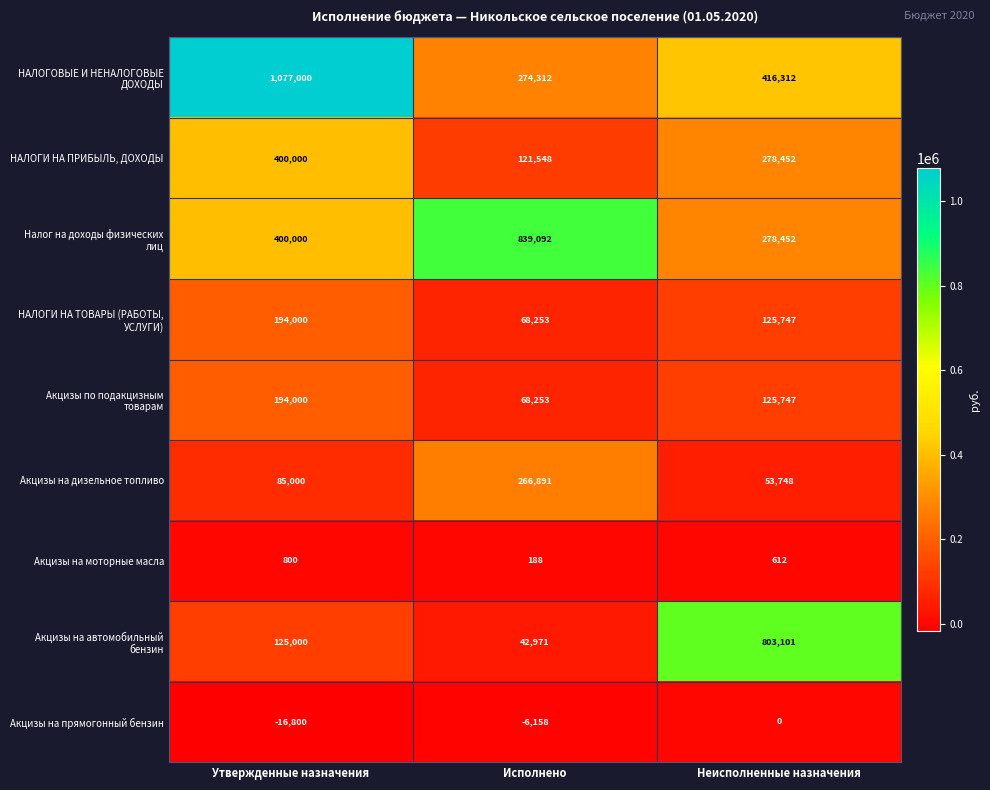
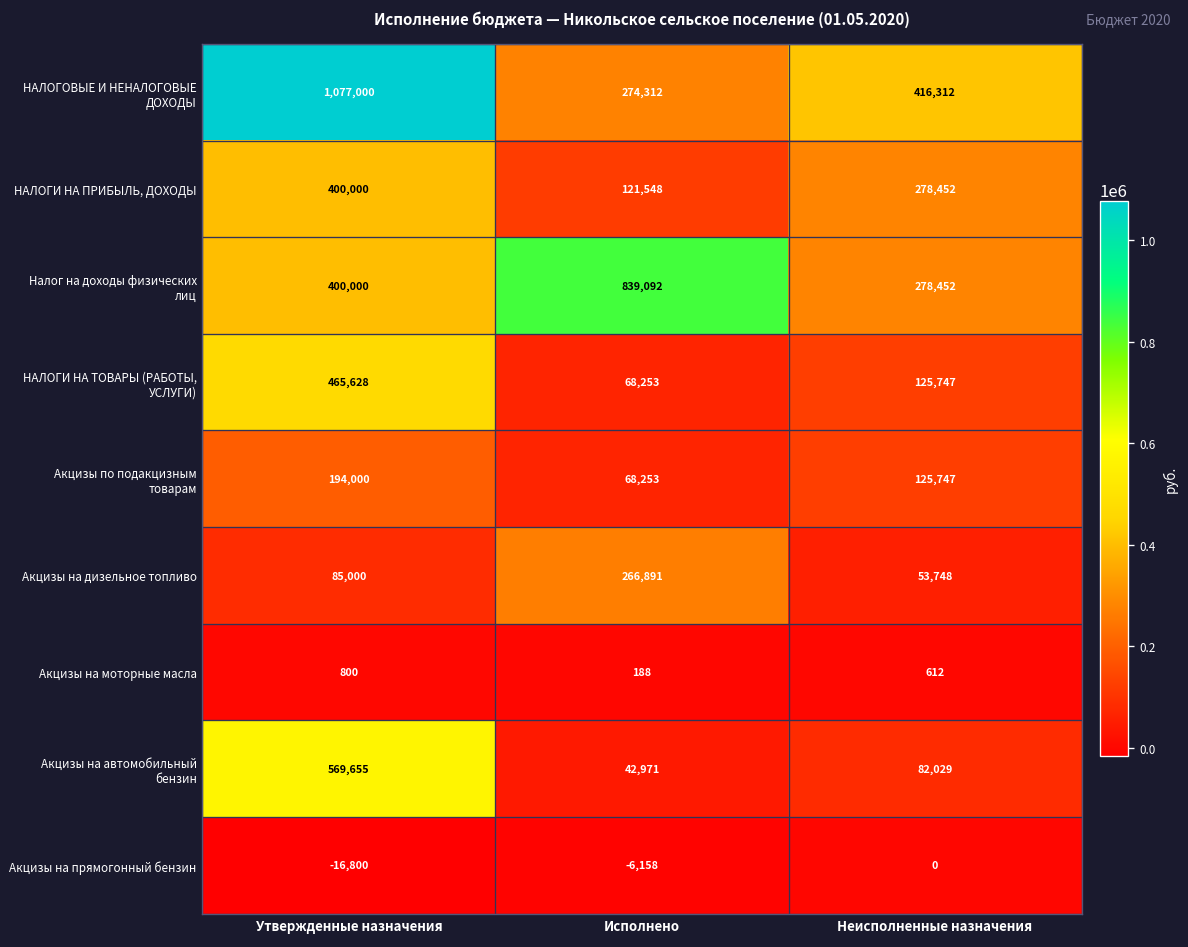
  {
    "НАЛОГОВЫЕ И НЕНАЛОГОВЫЕ ДОХОДЫ": {
      "Утвержденные назначения": "1,077,000",
      "Исполнено": "274,312",
      "Неисполненные назначения": "416,312"
    },
    "НАЛОГИ НА ПРИБЫЛЬ, ДОХОДЫ": {
      "Утвержденные назначения": "400,000",
      "Исполнено": "121,548",
      "Неисполненные назначения": "278,452"
    },
    "Налог на доходы физических лиц": {
      "Утвержденные назначения": "400,000",
      "Исполнено": "839,092",
      "Неисполненные назначения": "278,452"
    },
    "НАЛОГИ НА ТОВАРЫ (РАБОТЫ, УСЛУГИ)": {
-     "Утвержденные назначения": "194,000",
+     "Утвержденные назначения": "465,628",
      "Исполнено": "68,253",
      "Неисполненные назначения": "125,747"
    },
    "Акцизы по подакцизным товарам": {
      "Утвержденные назначения": "194,000",
      "Исполнено": "68,253",
      "Неисполненные назначения": "125,747"
    },
    "Акцизы на дизельное топливо": {
      "Утвержденные назначения": "85,000",
      "Исполнено": "266,891",
      "Неисполненные назначения": "53,748"
    },
    "Акцизы на моторные масла": {
      "Утвержденные назначения": "800",
      "Исполнено": "188",
      "Неисполненные назначения": "612"
    },
    "Акцизы на автомобильный бензин": {
-     "Утвержденные назначения": "125,000",
+     "Утвержденные назначения": "569,655",
      "Исполнено": "42,971",
-     "Неисполненные назначения": "803,101"
+     "Неисполненные назначения": "82,029"
    },
    "Акцизы на прямогонный бензин": {
      "Утвержденные назначения": "-16,800",
      "Исполнено": "-6,158",
      "Неисполненные назначения": "0"
    }
  }
